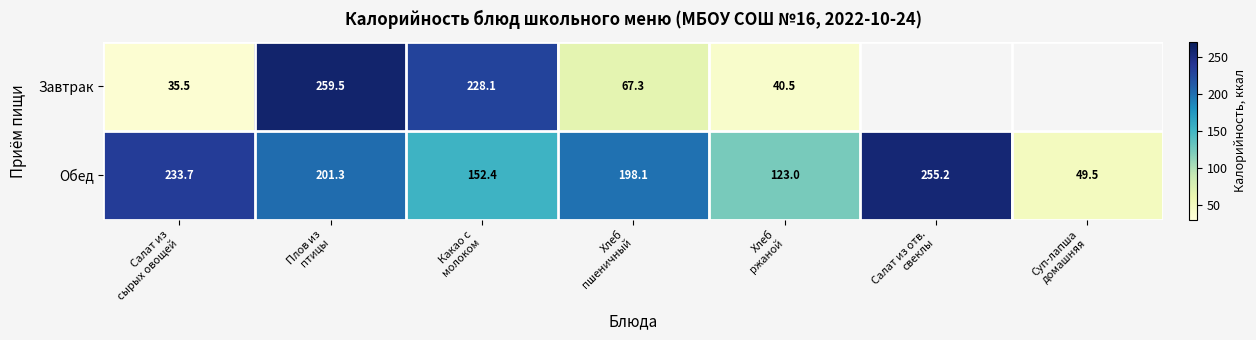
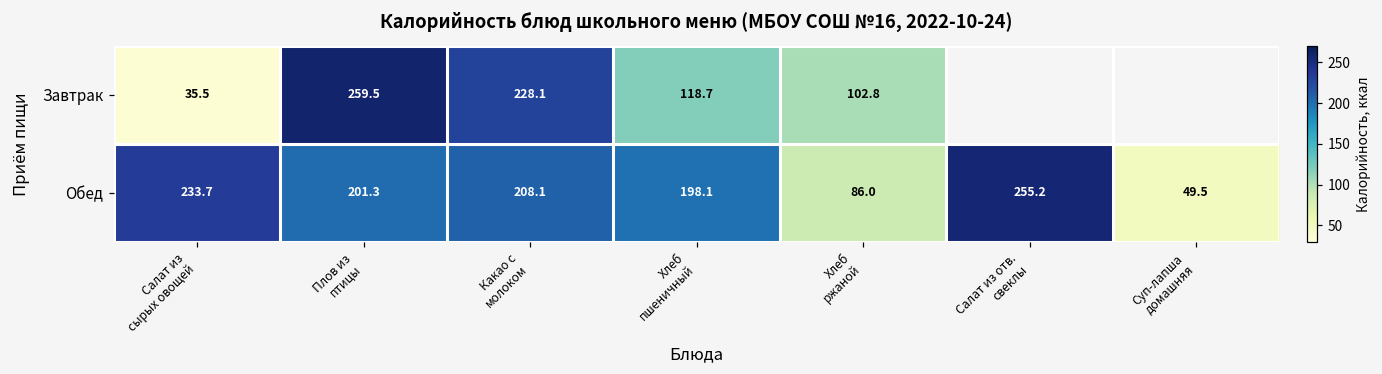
  {
    "Завтрак": {
      "Салат из сырых овощей": 35.5,
      "Плов из птицы": 259.5,
      "Какао с молоком": 228.1,
-     "Хлеб пшеничный": 67.3,
-     "Хлеб ржаной": 40.5
+     "Хлеб пшеничный": 118.7,
+     "Хлеб ржаной": 102.8
    },
    "Обед": {
      "Салат из сырых овощей": 233.7,
      "Плов из птицы": 201.3,
-     "Какао с молоком": 152.4,
+     "Какао с молоком": 208.1,
      "Хлеб пшеничный": 198.1,
-     "Хлеб ржаной": 123.0,
+     "Хлеб ржаной": 86.0,
      "Салат из отв. свеклы": 255.2,
      "Суп-лапша домашняя": 49.5
    }
  }
